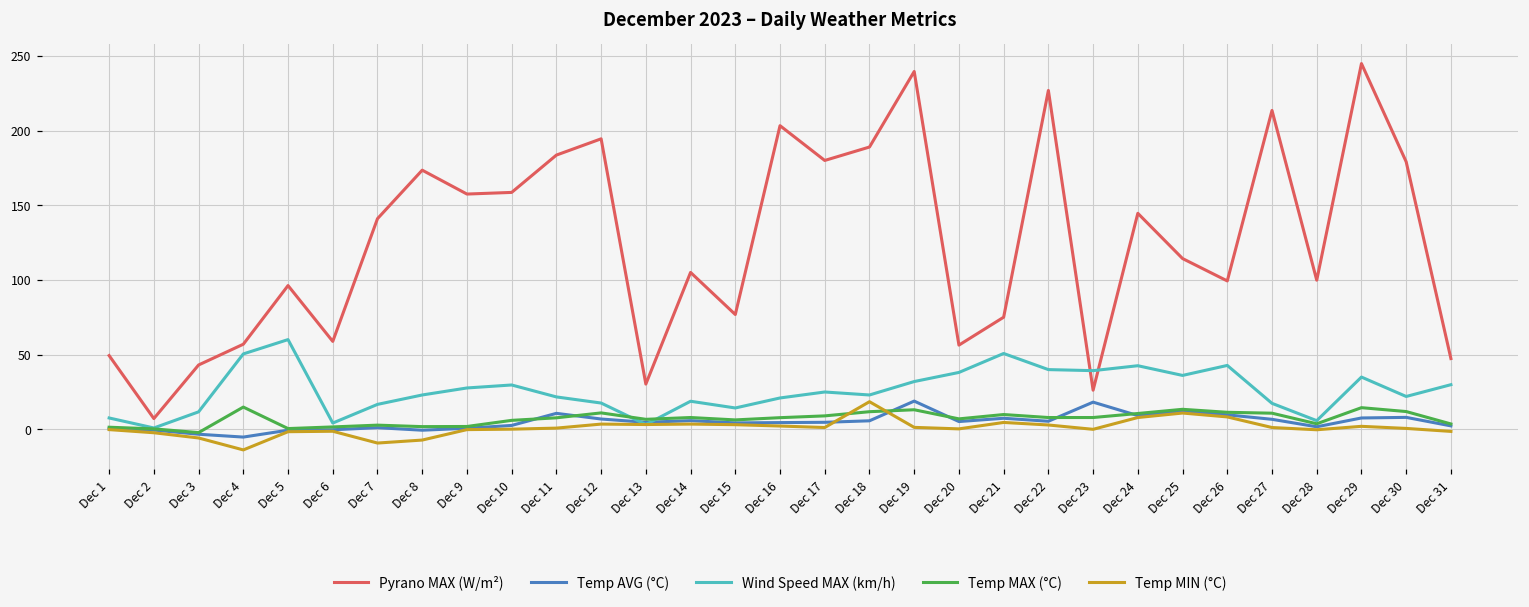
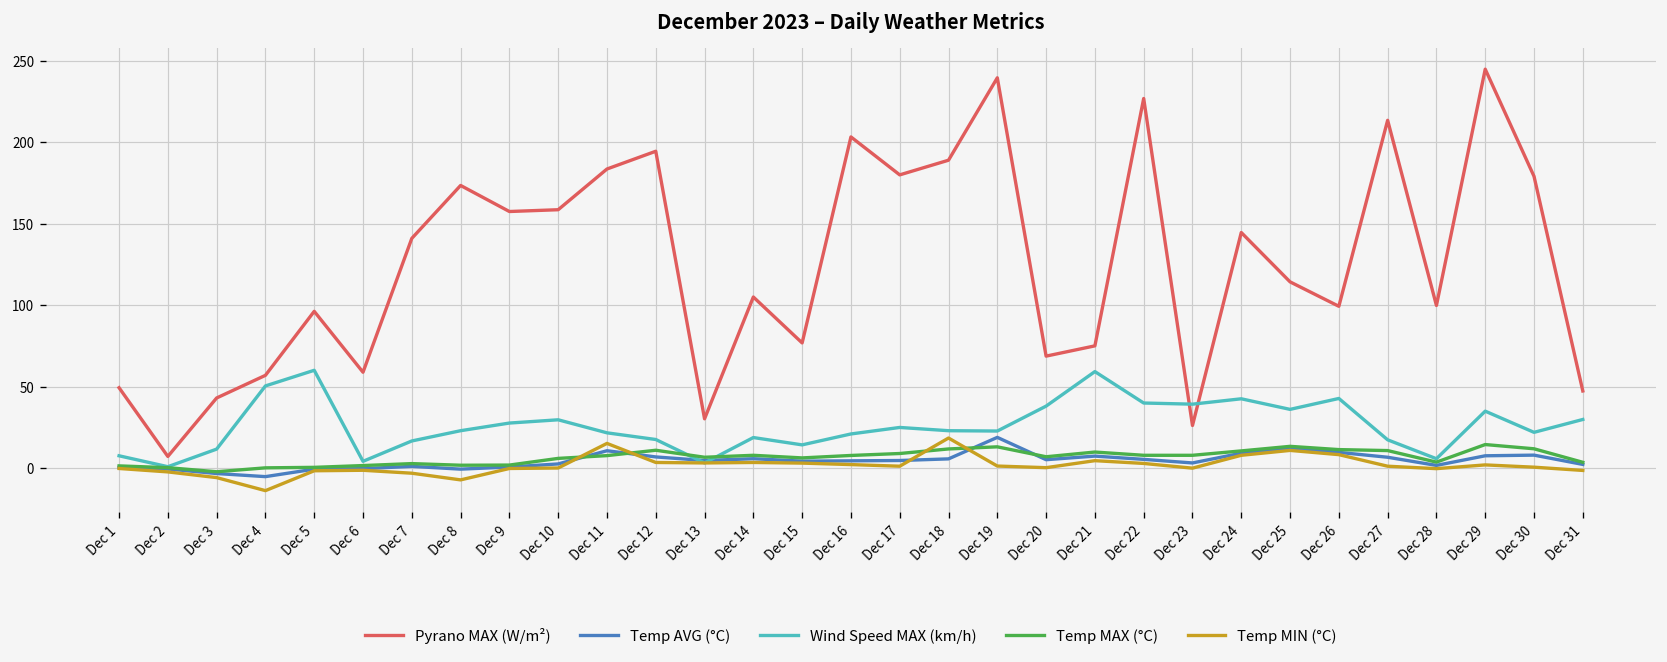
  {
    "Pyrano MAX (W/m²)": {
      "Dec 1": 49,
      "Dec 2": 7,
      "Dec 3": 43,
      "Dec 4": 57,
      "Dec 5": 96,
      "Dec 6": 59,
      "Dec 7": 141,
      "Dec 8": 174,
      "Dec 9": 158,
      "Dec 10": 159,
      "Dec 11": 184,
      "Dec 12": 195,
      "Dec 13": 30,
      "Dec 14": 105,
      "Dec 15": 77,
      "Dec 16": 203,
      "Dec 17": 180,
      "Dec 18": 189,
      "Dec 19": 240,
-     "Dec 20": 56,
+     "Dec 20": 69,
      "Dec 21": 75,
      "Dec 22": 227,
      "Dec 23": 26,
      "Dec 24": 145,
      "Dec 25": 114,
      "Dec 26": 99,
      "Dec 27": 214,
      "Dec 28": 100,
      "Dec 29": 245,
      "Dec 30": 179,
      "Dec 31": 47
    },
    "Temp AVG (°C)": {
      "Dec 4": -5,
      "Dec 8": -1,
      "Dec 10": 3,
      "Dec 11": 11,
      "Dec 12": 7,
      "Dec 14": 6,
      "Dec 16": 4,
      "Dec 17": 5,
      "Dec 18": 6,
      "Dec 19": 19,
      "Dec 21": 7,
      "Dec 22": 5,
-     "Dec 23": 18,
+     "Dec 23": 3,
      "Dec 27": 7,
      "Dec 28": 2,
      "Dec 29": 8,
      "Dec 30": 8
    },
    "Wind Speed MAX (km/h)": {
      "Dec 1": 8,
      "Dec 3": 12,
      "Dec 4": 50,
      "Dec 5": 60,
      "Dec 6": 4,
      "Dec 7": 17,
      "Dec 8": 23,
      "Dec 9": 28,
      "Dec 10": 30,
      "Dec 11": 22,
      "Dec 12": 18,
      "Dec 14": 19,
      "Dec 15": 14,
      "Dec 16": 21,
      "Dec 17": 25,
      "Dec 18": 23,
-     "Dec 19": 32,
+     "Dec 19": 23,
      "Dec 20": 38,
-     "Dec 21": 51,
+     "Dec 21": 59,
      "Dec 22": 40,
      "Dec 23": 39,
      "Dec 24": 43,
      "Dec 25": 36,
      "Dec 26": 43,
      "Dec 27": 17,
      "Dec 28": 6,
      "Dec 29": 35,
      "Dec 30": 22,
      "Dec 31": 30
    },
    "Temp MAX (°C)": {
-     "Dec 4": 15,
+     "Dec 4": 0,
      "Dec 6": 2,
      "Dec 8": 2,
      "Dec 10": 6,
      "Dec 11": 8,
      "Dec 12": 11,
      "Dec 13": 7,
      "Dec 14": 8,
      "Dec 15": 6,
      "Dec 16": 8,
      "Dec 17": 9,
      "Dec 18": 12,
      "Dec 19": 13,
      "Dec 21": 10,
      "Dec 22": 8,
      "Dec 23": 8,
      "Dec 27": 11,
      "Dec 28": 4,
      "Dec 29": 14,
      "Dec 30": 12
    },
    "Temp MIN (°C)": {
      "Dec 3": -6,
      "Dec 4": -14,
-     "Dec 7": -9,
+     "Dec 7": -3,
      "Dec 8": -7,
      "Dec 10": 0,
-     "Dec 11": 1,
+     "Dec 11": 15,
      "Dec 12": 3,
      "Dec 14": 3,
      "Dec 16": 2,
      "Dec 17": 1,
      "Dec 18": 18,
      "Dec 19": 1,
      "Dec 20": 0,
      "Dec 21": 5,
      "Dec 22": 3,
      "Dec 23": 0,
      "Dec 27": 1,
      "Dec 28": 0,
      "Dec 29": 2,
      "Dec 30": 1,
      "Dec 31": -2
    }
  }
